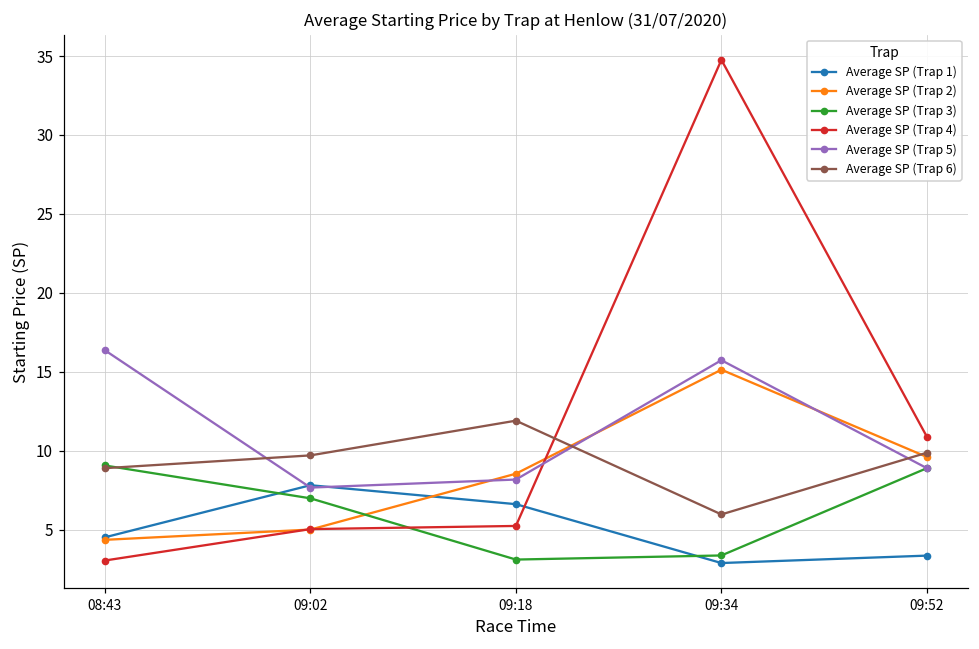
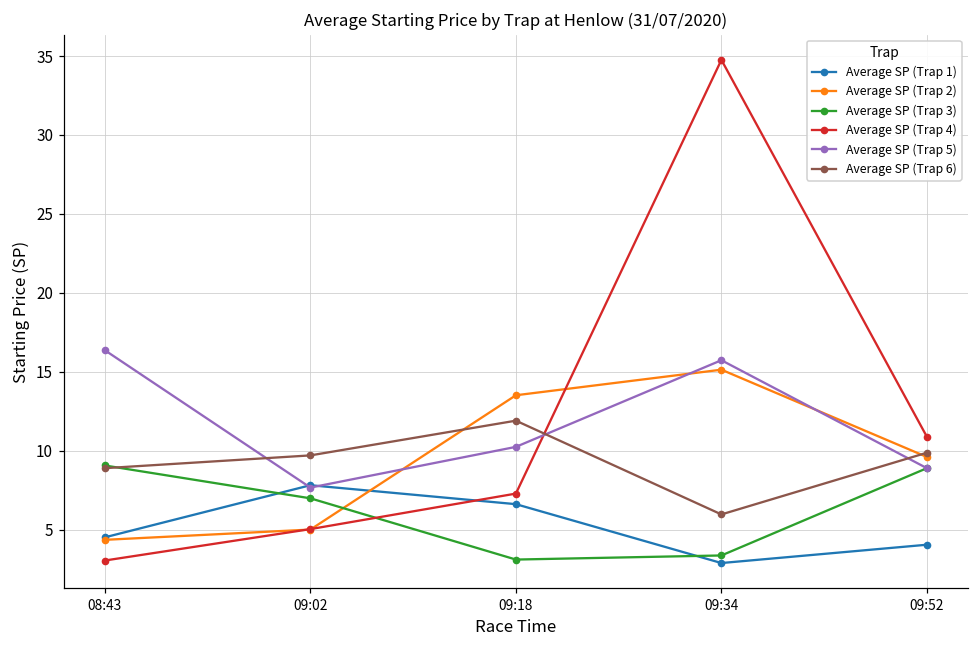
  {
    "Average SP (Trap 1)": {
      "09:18": 6.6,
      "09:34": 2.9,
-     "09:52": 3.4
+     "09:52": 4.0
    },
    "Average SP (Trap 2)": {
-     "09:18": 8.5,
+     "09:18": 13.5,
      "09:34": 15.1,
      "09:52": 9.6
    },
    "Average SP (Trap 3)": {
      "09:02": 7.0,
      "09:18": 3.1,
      "09:34": 3.4
    },
    "Average SP (Trap 4)": {
      "08:43": 3.0,
-     "09:18": 5.2,
+     "09:18": 7.3,
      "09:34": 34.8,
      "09:52": 10.9
    },
    "Average SP (Trap 5)": {
      "08:43": 16.4,
-     "09:18": 8.2,
+     "09:18": 10.2,
      "09:34": 15.7
    },
    "Average SP (Trap 6)": {
      "09:02": 9.7,
      "09:18": 11.9,
      "09:34": 6.0,
      "09:52": 9.9
    }
  }
